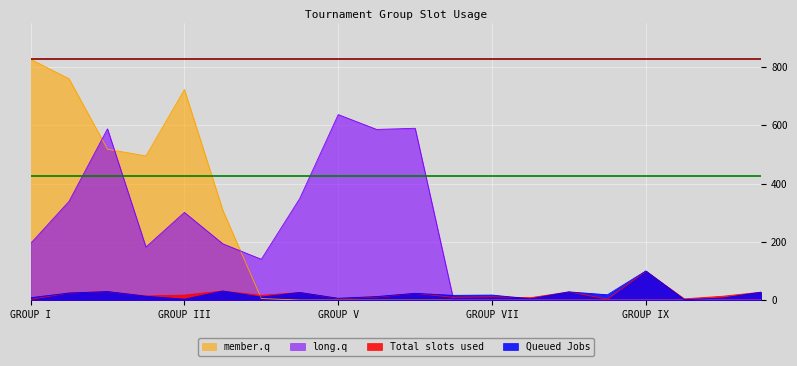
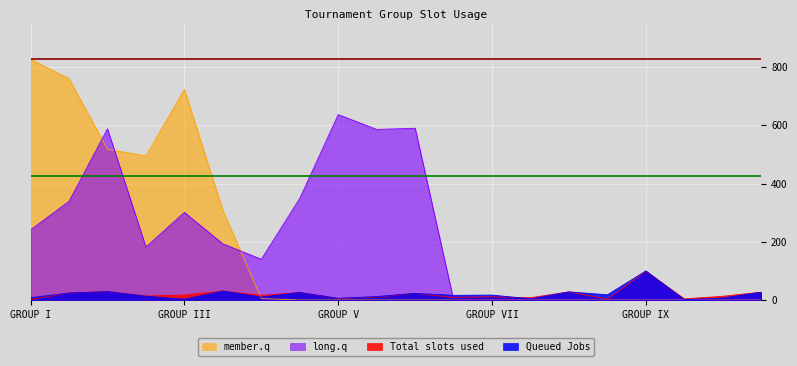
  {
    "member.q": {
      "GROUP I": 830,
      "GROUP III": 720
    },
    "long.q": {
-     "GROUP I": 190,
+     "GROUP I": 240,
      "GROUP III": 300,
      "GROUP V": 640
    },
    "Total slots used": {
      "GROUP III": 20
    },
    "Queued Jobs": {
      "GROUP III": 0
    }
  }
